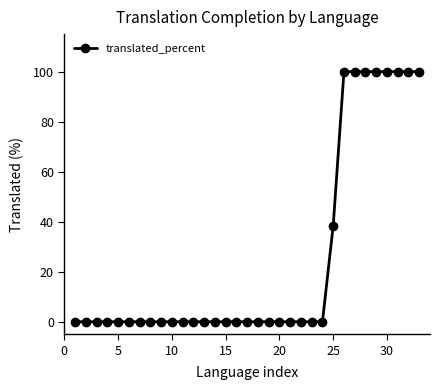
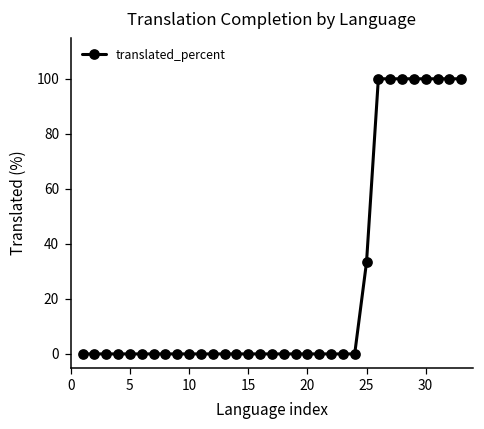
  {
    "5": 0,
    "10": 0,
    "15": 0,
    "20": 0,
-   "25": 38,
+   "25": 33,
    "30": 100
  }
